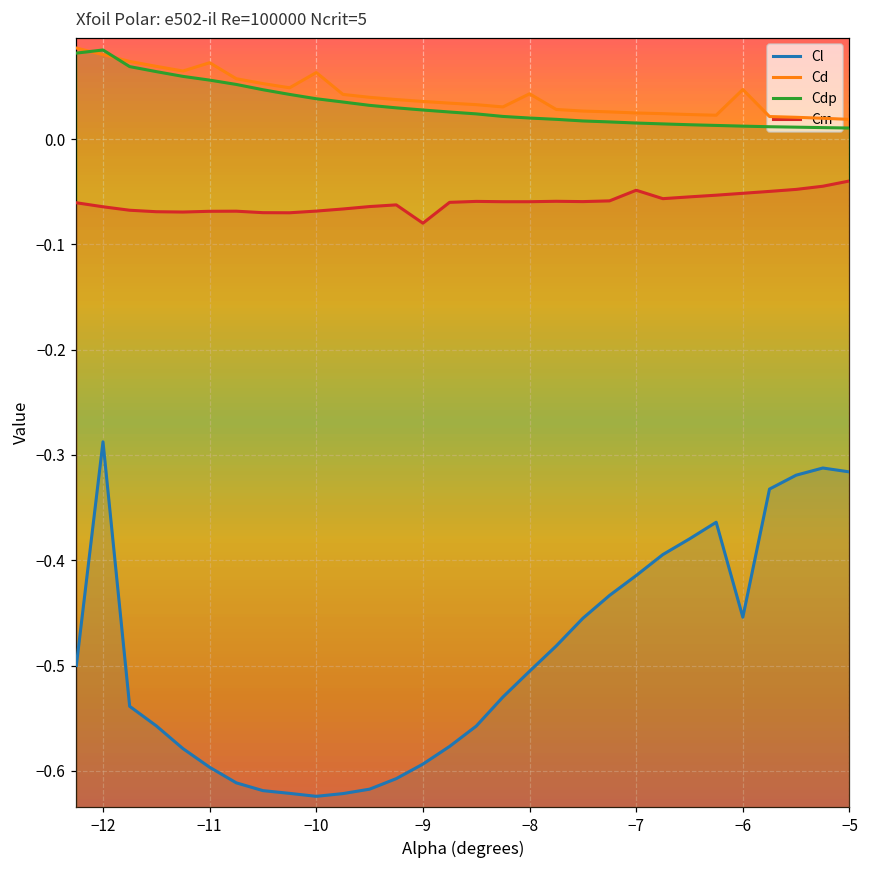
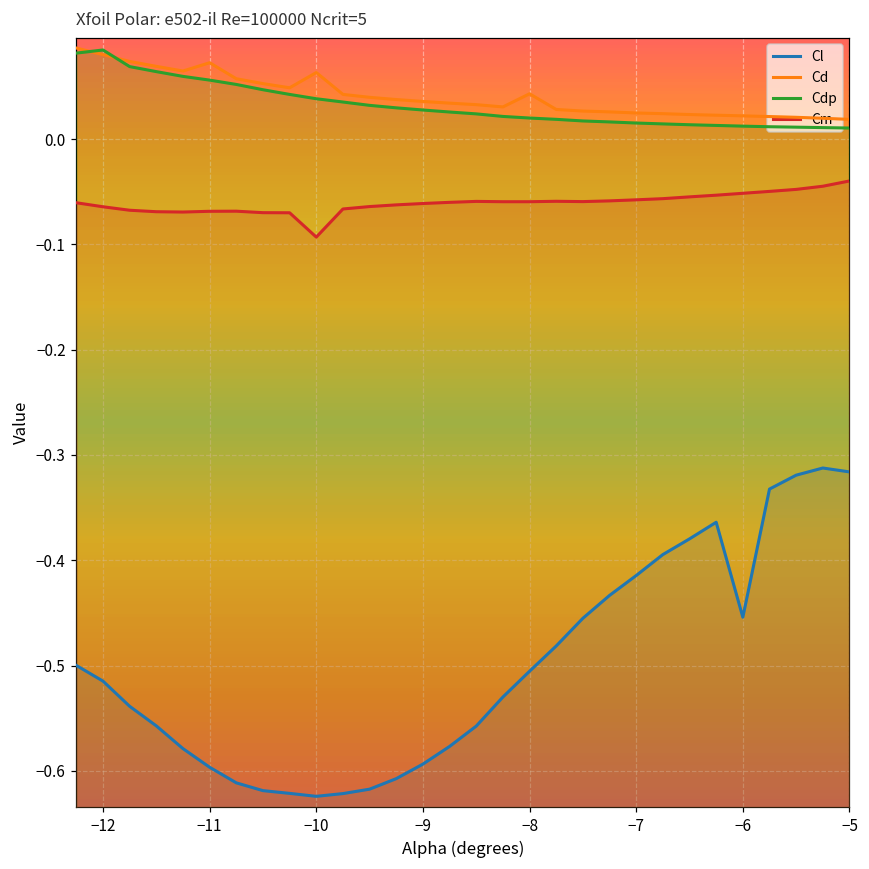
  {
    "Cl": {
-     "−12": -0.29,
+     "−12": -0.51,
      "−11": -0.60,
      "−10": -0.62,
      "−9": -0.59,
      "−8": -0.51,
      "−7": -0.41,
      "−6": -0.45,
      "−5": -0.32
    },
    "Cd": {
      "−12": 0.08,
      "−11": 0.07,
      "−10": 0.06,
      "−9": 0.04,
      "−8": 0.04,
      "−7": 0.02,
-     "−6": 0.05,
+     "−6": 0.02,
      "−5": 0.02
    },
    "Cdp": {
      "−12": 0.08,
      "−11": 0.06,
      "−10": 0.04,
      "−9": 0.03,
      "−8": 0.02,
      "−7": 0.02,
      "−6": 0.01,
      "−5": 0.01
    },
    "Cm": {
      "−12": -0.06,
      "−11": -0.07,
-     "−10": -0.07,
-     "−9": -0.08,
+     "−10": -0.09,
+     "−9": -0.06,
      "−8": -0.06,
-     "−7": -0.05,
+     "−7": -0.06,
      "−6": -0.05,
      "−5": -0.04
    }
  }
